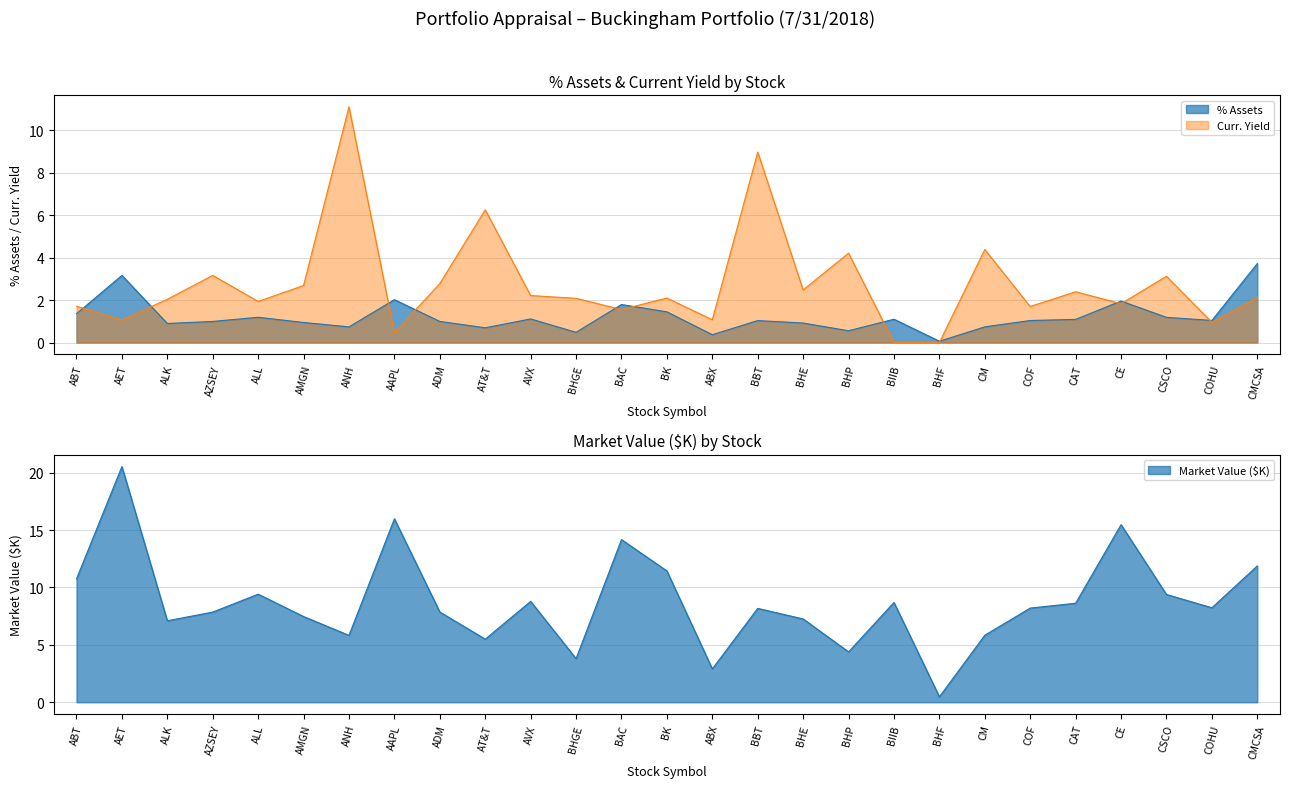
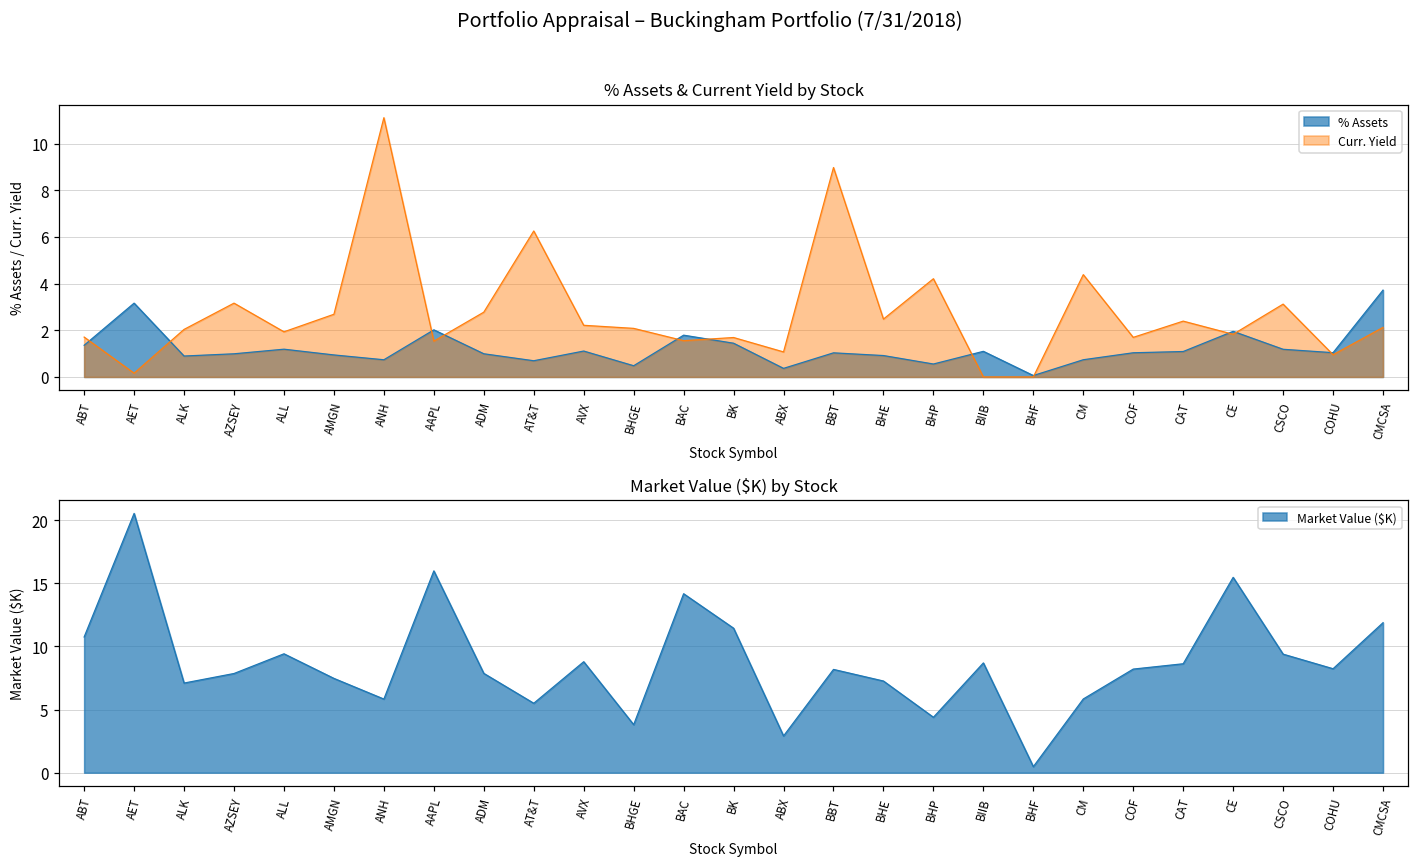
  {
    "% Assets & Current Yield by Stock": {
      "% Assets": {
        "ABT": 1.4,
        "AET": 3.2,
        "ALK": 0.9,
        "AZSEY": 1.0,
        "ALL": 1.2,
        "AMGN": 0.9,
        "ANH": 0.7,
        "AAPL": 2.0,
        "ADM": 1.0,
        "AT&T": 0.7,
        "AVX": 1.1,
        "BHGE": 0.5,
        "BAC": 1.8,
        "BK": 1.4,
        "ABX": 0.4,
        "BBT": 1.0,
        "BHE": 0.9,
        "BHP": 0.6,
        "BIIB": 1.1,
        "CM": 0.7,
        "COF": 1.0,
        "CAT": 1.1,
        "CE": 2.0,
        "CSCO": 1.2,
        "CMCSA": 3.7
      },
      "Curr. Yield": {
        "ABT": 1.7,
-       "AET": 1.1,
+       "AET": 0.2,
        "ALK": 2.0,
        "AZSEY": 3.2,
        "ALL": 1.9,
        "AMGN": 2.7,
        "ANH": 11.1,
-       "AAPL": 0.5,
+       "AAPL": 1.5,
        "ADM": 2.8,
        "AT&T": 6.3,
        "AVX": 2.2,
        "BHGE": 2.1,
        "BAC": 1.6,
-       "BK": 2.1,
+       "BK": 1.7,
        "ABX": 1.1,
        "BBT": 9.0,
        "BHE": 2.5,
        "BHP": 4.2,
        "BIIB": 0.0,
        "CM": 4.4,
        "COF": 1.7,
        "CAT": 2.4,
        "CE": 1.8,
        "CSCO": 3.1,
        "CMCSA": 2.1
      }
    },
    "Market Value ($K) by Stock": {
      "ABT": 10.7,
      "AET": 20.5,
      "ALK": 7.1,
      "AZSEY": 7.9,
      "ALL": 9.4,
      "AMGN": 7.5,
      "ANH": 5.8,
      "AAPL": 16.0,
      "ADM": 7.9,
      "AT&T": 5.5,
      "AVX": 8.8,
      "BHGE": 3.8,
      "BAC": 14.2,
      "BK": 11.4,
      "ABX": 2.9,
      "BBT": 8.2,
      "BHE": 7.3,
      "BHP": 4.4,
      "BIIB": 8.7,
      "BHF": 0.5,
      "CM": 5.8,
      "COF": 8.2,
      "CAT": 8.6,
      "CE": 15.5,
      "CSCO": 9.4,
      "COHU": 8.2,
      "CMCSA": 11.9
    }
  }
